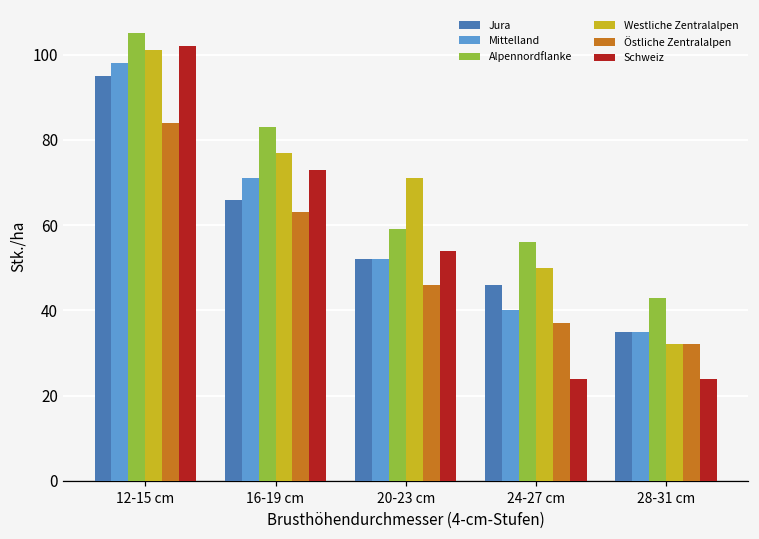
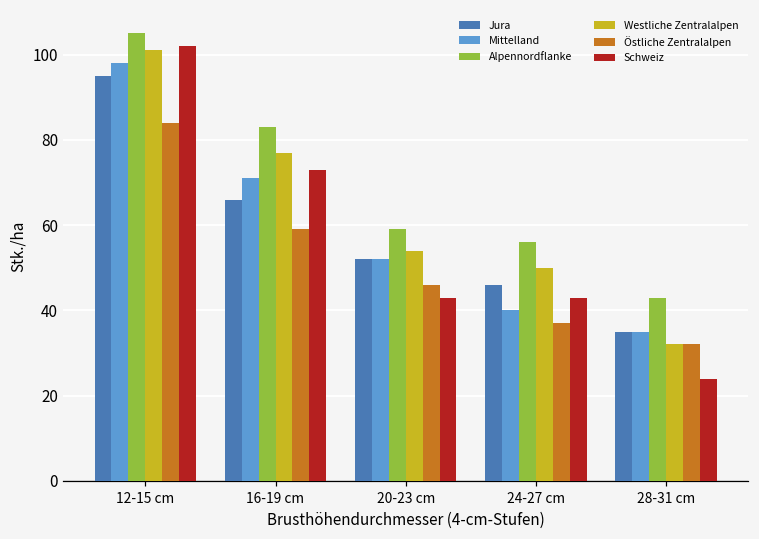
  {
    "Alpennordflanke": {
      "12-15 cm": 105,
      "16-19 cm": 83,
      "20-23 cm": 59,
      "24-27 cm": 56,
      "28-31 cm": 43
    },
    "Westliche Zentralalpen": {
      "12-15 cm": 101,
      "16-19 cm": 77,
-     "20-23 cm": 71,
+     "20-23 cm": 54,
      "24-27 cm": 50,
      "28-31 cm": 32
    },
    "Östliche Zentralalpen": {
      "12-15 cm": 84,
-     "16-19 cm": 63,
+     "16-19 cm": 59,
      "20-23 cm": 46,
      "24-27 cm": 37,
      "28-31 cm": 32
    },
    "Schweiz": {
      "12-15 cm": 102,
      "16-19 cm": 73,
-     "20-23 cm": 54,
-     "24-27 cm": 24,
+     "20-23 cm": 43,
+     "24-27 cm": 43,
      "28-31 cm": 24
    }
  }
